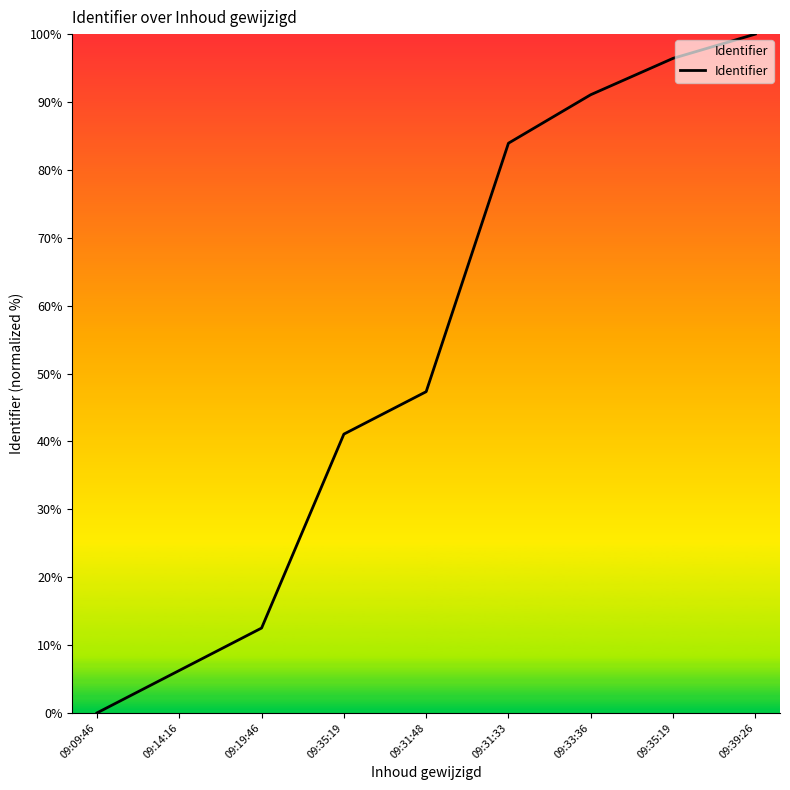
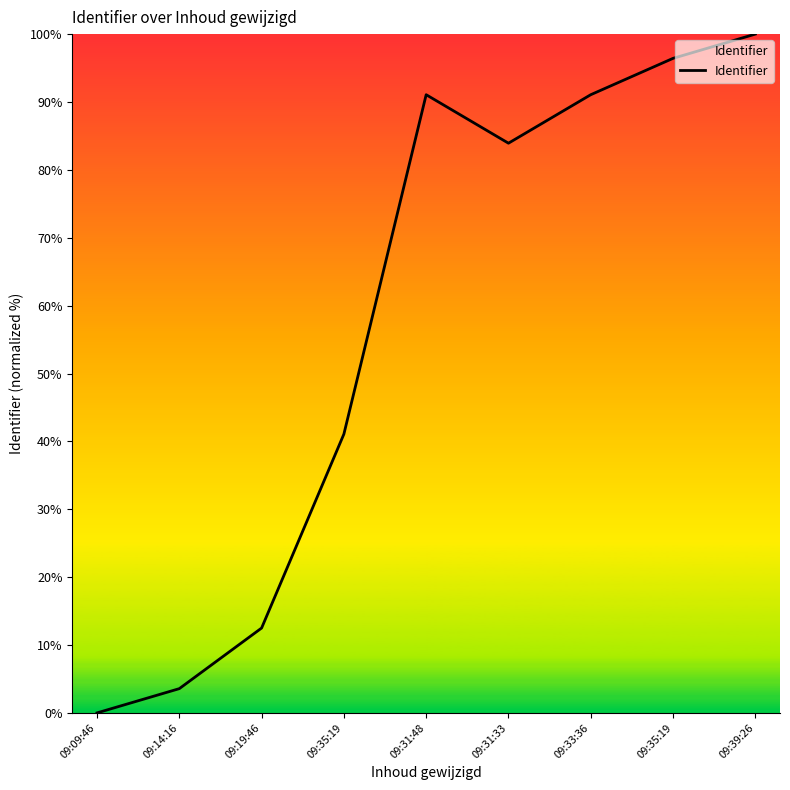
  {
    "09:09:46": "0%",
-   "09:14:16": "6%",
+   "09:14:16": "4%",
    "09:19:46": "13%",
-   "09:31:48": "47%",
+   "09:31:48": "91%",
    "09:31:33": "84%",
    "09:33:36": "91%",
    "09:39:26": "100%"
  }
